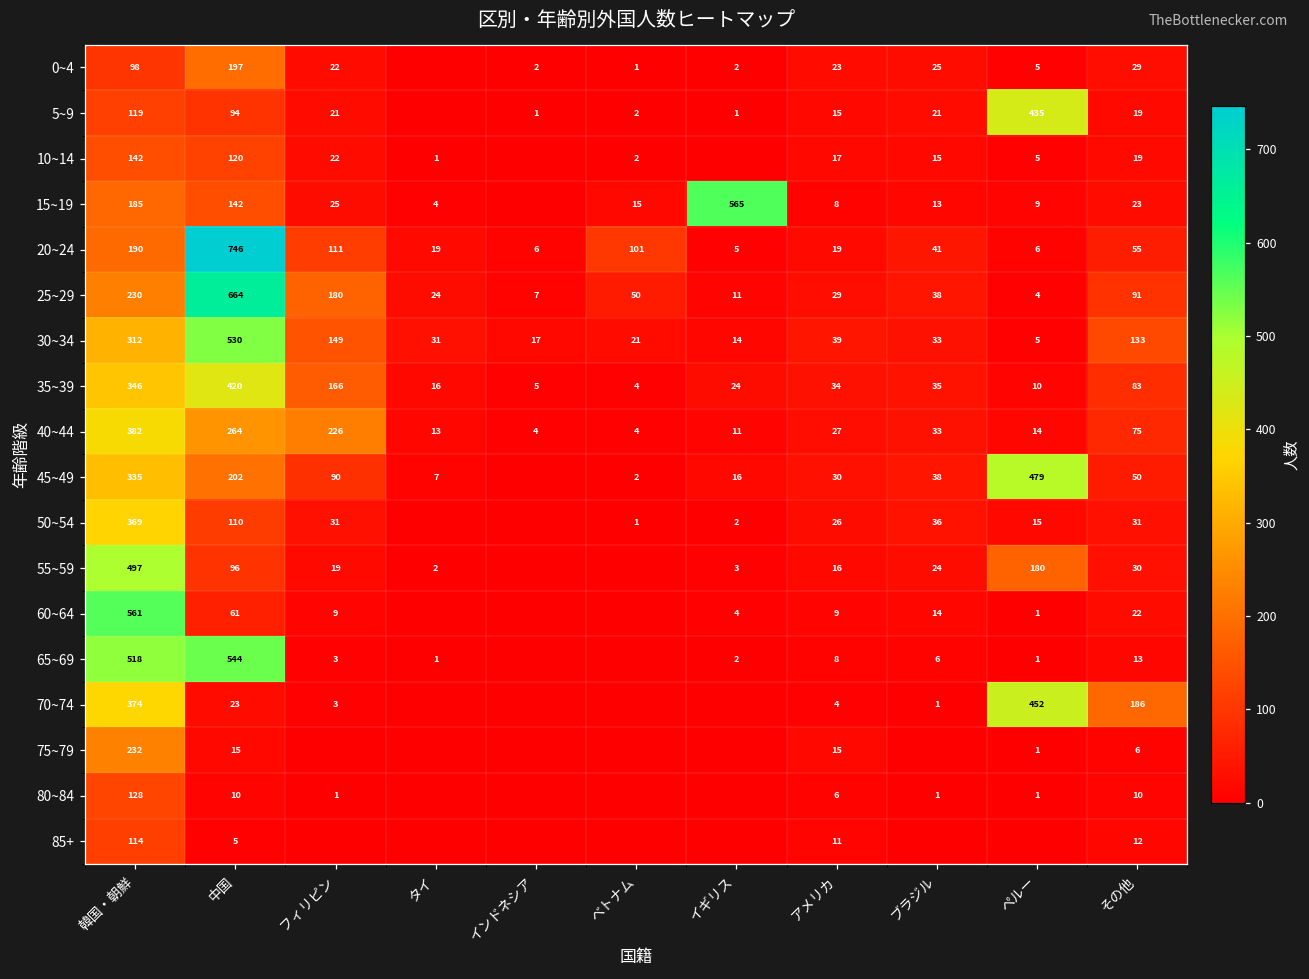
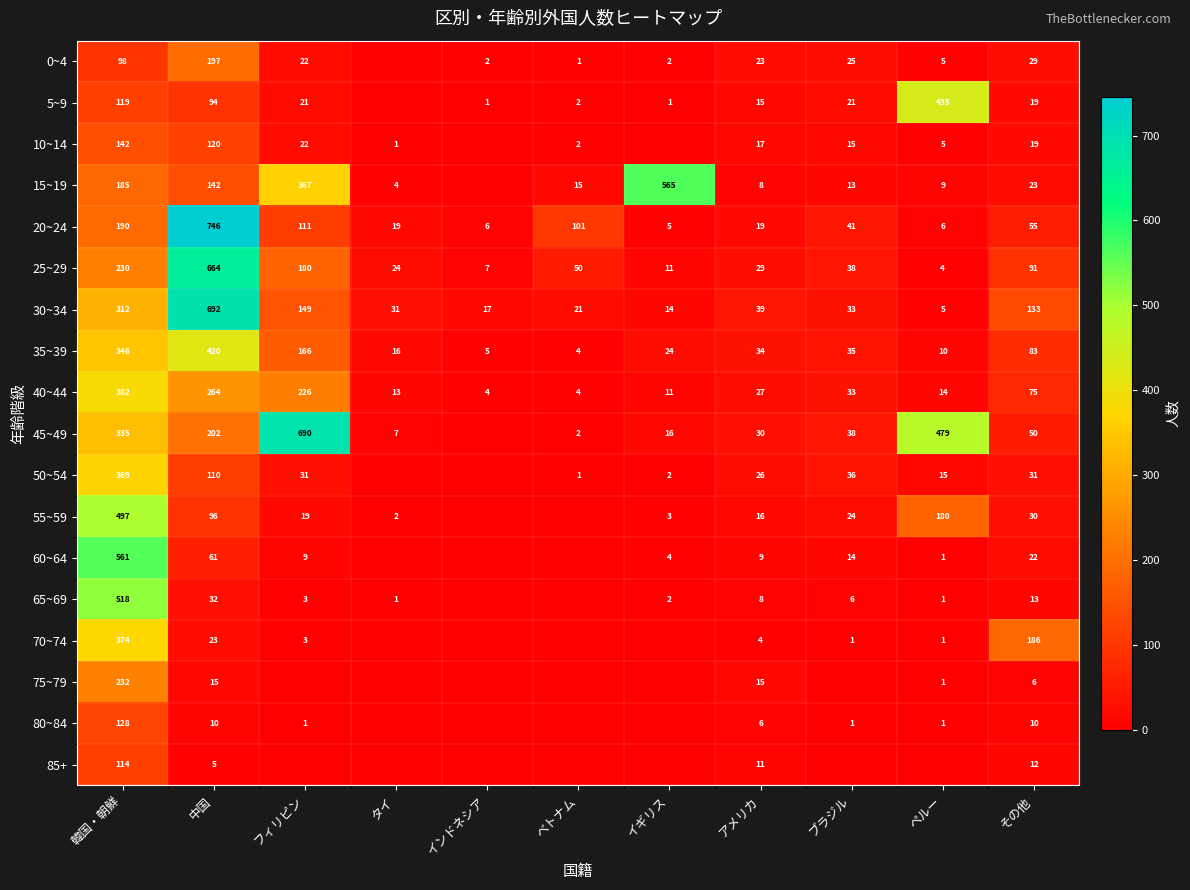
  {
    "0~4": {
      "韓国・朝鮮": 98,
      "中国": 197,
      "フィリピン": 22,
      "インドネシア": 2,
      "ベトナム": 1,
      "イギリス": 2,
      "アメリカ": 23,
      "ブラジル": 25,
      "ペルー": 5,
      "その他": 29
    },
    "5~9": {
      "韓国・朝鮮": 119,
      "中国": 94,
      "フィリピン": 21,
      "インドネシア": 1,
      "ベトナム": 2,
      "イギリス": 1,
      "アメリカ": 15,
      "ブラジル": 21,
      "ペルー": 435,
      "その他": 19
    },
    "10~14": {
      "韓国・朝鮮": 142,
      "中国": 120,
      "フィリピン": 22,
      "タイ": 1,
      "ベトナム": 2,
      "アメリカ": 17,
      "ブラジル": 15,
      "ペルー": 5,
      "その他": 19
    },
    "15~19": {
      "韓国・朝鮮": 185,
      "中国": 142,
-     "フィリピン": 25,
+     "フィリピン": 367,
      "タイ": 4,
      "ベトナム": 15,
      "イギリス": 565,
      "アメリカ": 8,
      "ブラジル": 13,
      "ペルー": 9,
      "その他": 23
    },
    "20~24": {
      "韓国・朝鮮": 190,
      "中国": 746,
      "フィリピン": 111,
      "タイ": 19,
      "インドネシア": 6,
      "ベトナム": 101,
      "イギリス": 5,
      "アメリカ": 19,
      "ブラジル": 41,
      "ペルー": 6,
      "その他": 55
    },
    "25~29": {
      "韓国・朝鮮": 230,
      "中国": 664,
      "フィリピン": 180,
      "タイ": 24,
      "インドネシア": 7,
      "ベトナム": 50,
      "イギリス": 11,
      "アメリカ": 29,
      "ブラジル": 38,
      "ペルー": 4,
      "その他": 91
    },
    "30~34": {
      "韓国・朝鮮": 312,
-     "中国": 530,
+     "中国": 692,
      "フィリピン": 149,
      "タイ": 31,
      "インドネシア": 17,
      "ベトナム": 21,
      "イギリス": 14,
      "アメリカ": 39,
      "ブラジル": 33,
      "ペルー": 5,
      "その他": 133
    },
    "35~39": {
      "韓国・朝鮮": 346,
      "中国": 420,
      "フィリピン": 166,
      "タイ": 16,
      "インドネシア": 5,
      "ベトナム": 4,
      "イギリス": 24,
      "アメリカ": 34,
      "ブラジル": 35,
      "ペルー": 10,
      "その他": 83
    },
    "40~44": {
      "韓国・朝鮮": 382,
      "中国": 264,
      "フィリピン": 226,
      "タイ": 13,
      "インドネシア": 4,
      "ベトナム": 4,
      "イギリス": 11,
      "アメリカ": 27,
      "ブラジル": 33,
      "ペルー": 14,
      "その他": 75
    },
    "45~49": {
      "韓国・朝鮮": 335,
      "中国": 202,
-     "フィリピン": 90,
+     "フィリピン": 690,
      "タイ": 7,
      "ベトナム": 2,
      "イギリス": 16,
      "アメリカ": 30,
      "ブラジル": 38,
      "ペルー": 479,
      "その他": 50
    },
    "50~54": {
      "韓国・朝鮮": 369,
      "中国": 110,
      "フィリピン": 31,
      "ベトナム": 1,
      "イギリス": 2,
      "アメリカ": 26,
      "ブラジル": 36,
      "ペルー": 15,
      "その他": 31
    },
    "55~59": {
      "韓国・朝鮮": 497,
      "中国": 96,
      "フィリピン": 19,
      "タイ": 2,
      "イギリス": 3,
      "アメリカ": 16,
      "ブラジル": 24,
      "ペルー": 180,
      "その他": 30
    },
    "60~64": {
      "韓国・朝鮮": 561,
      "中国": 61,
      "フィリピン": 9,
      "イギリス": 4,
      "アメリカ": 9,
      "ブラジル": 14,
      "ペルー": 1,
      "その他": 22
    },
    "65~69": {
      "韓国・朝鮮": 518,
-     "中国": 544,
+     "中国": 32,
      "フィリピン": 3,
      "タイ": 1,
      "イギリス": 2,
      "アメリカ": 8,
      "ブラジル": 6,
      "ペルー": 1,
      "その他": 13
    },
    "70~74": {
      "韓国・朝鮮": 374,
      "中国": 23,
      "フィリピン": 3,
      "アメリカ": 4,
      "ブラジル": 1,
-     "ペルー": 452,
+     "ペルー": 1,
      "その他": 186
    },
    "75~79": {
      "韓国・朝鮮": 232,
      "中国": 15,
      "アメリカ": 15,
      "ペルー": 1,
      "その他": 6
    },
    "80~84": {
      "韓国・朝鮮": 128,
      "中国": 10,
      "フィリピン": 1,
      "アメリカ": 6,
      "ブラジル": 1,
      "ペルー": 1,
      "その他": 10
    },
    "85+": {
      "韓国・朝鮮": 114,
      "中国": 5,
      "アメリカ": 11,
      "その他": 12
    }
  }
